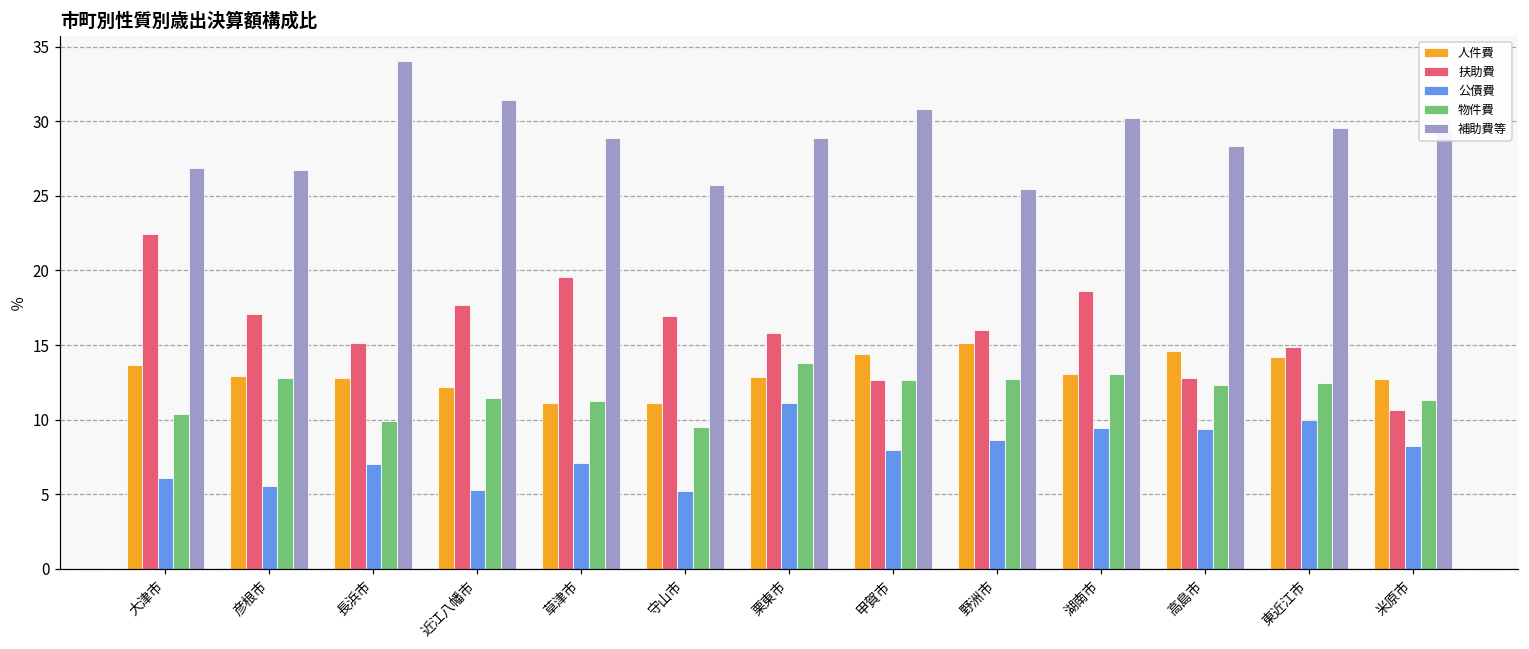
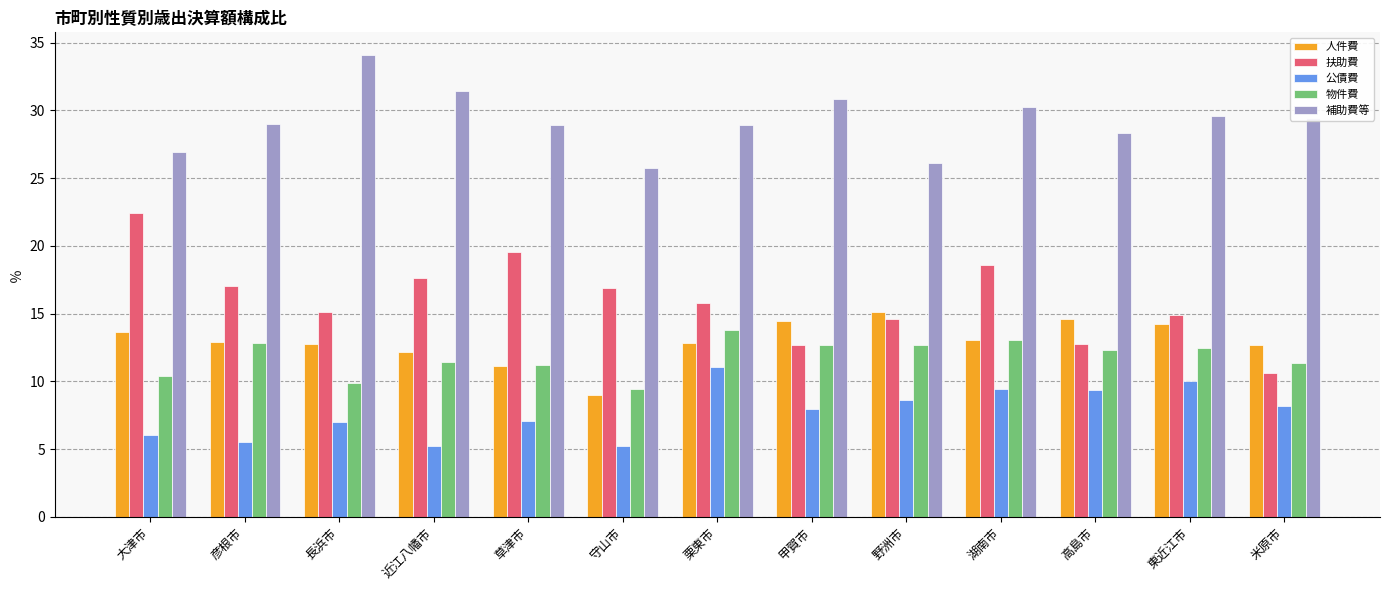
  {
    "人件費": {
      "大津市": 13.6,
      "彦根市": 12.9,
      "長浜市": 12.8,
      "近江八幡市": 12.2,
      "草津市": 11.1,
-     "守山市": 11.1,
+     "守山市": 9.0,
      "栗東市": 12.9,
      "甲賀市": 14.4,
      "野洲市": 15.1,
      "湖南市": 13.0,
      "高島市": 14.6,
      "東近江市": 14.2,
      "米原市": 12.7
    },
    "扶助費": {
      "大津市": 22.5,
      "彦根市": 17.1,
      "長浜市": 15.1,
      "近江八幡市": 17.7,
      "草津市": 19.6,
      "守山市": 16.9,
      "栗東市": 15.8,
      "甲賀市": 12.7,
-     "野洲市": 16.0,
+     "野洲市": 14.6,
      "湖南市": 18.6,
      "高島市": 12.8,
      "東近江市": 14.9,
      "米原市": 10.6
    },
    "公債費": {
      "大津市": 6.1,
      "彦根市": 5.5,
      "長浜市": 7.0,
      "近江八幡市": 5.3,
      "草津市": 7.1,
      "守山市": 5.2,
      "栗東市": 11.1,
      "甲賀市": 8.0,
      "野洲市": 8.6,
      "湖南市": 9.4,
      "高島市": 9.4,
      "東近江市": 10.0,
      "米原市": 8.2
    },
    "物件費": {
      "大津市": 10.4,
      "彦根市": 12.8,
      "長浜市": 9.9,
      "近江八幡市": 11.4,
      "草津市": 11.2,
      "守山市": 9.5,
      "栗東市": 13.8,
      "甲賀市": 12.7,
      "野洲市": 12.7,
      "湖南市": 13.0,
      "高島市": 12.3,
      "東近江市": 12.5,
      "米原市": 11.3
    },
    "補助費等": {
      "大津市": 26.9,
-     "彦根市": 26.8,
+     "彦根市": 29.0,
      "長浜市": 34.1,
      "近江八幡市": 31.4,
      "草津市": 28.9,
      "守山市": 25.7,
      "栗東市": 28.9,
      "甲賀市": 30.8,
-     "野洲市": 25.5,
+     "野洲市": 26.1,
      "湖南市": 30.2,
      "高島市": 28.3,
      "東近江市": 29.6
    }
  }
